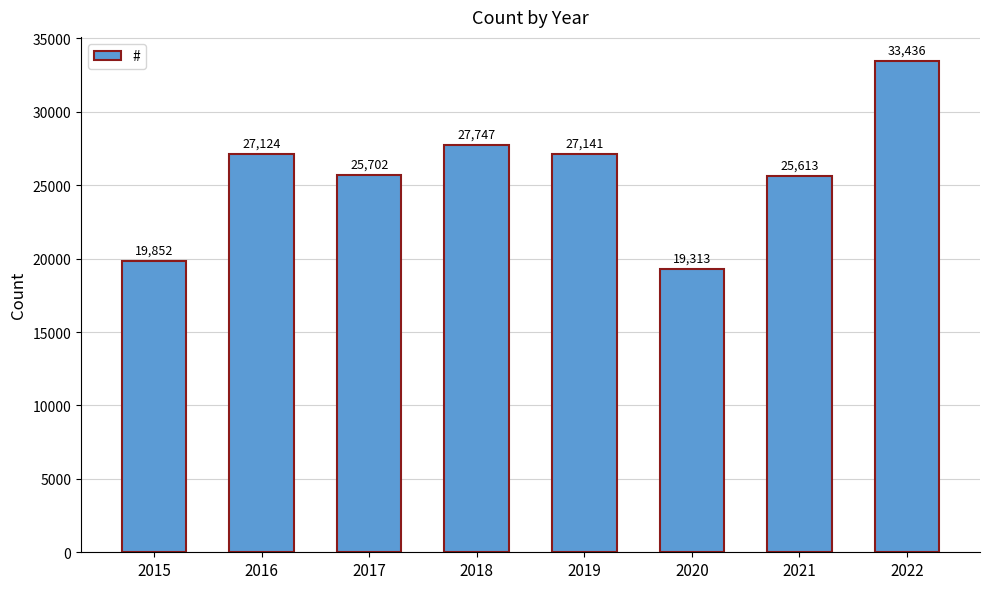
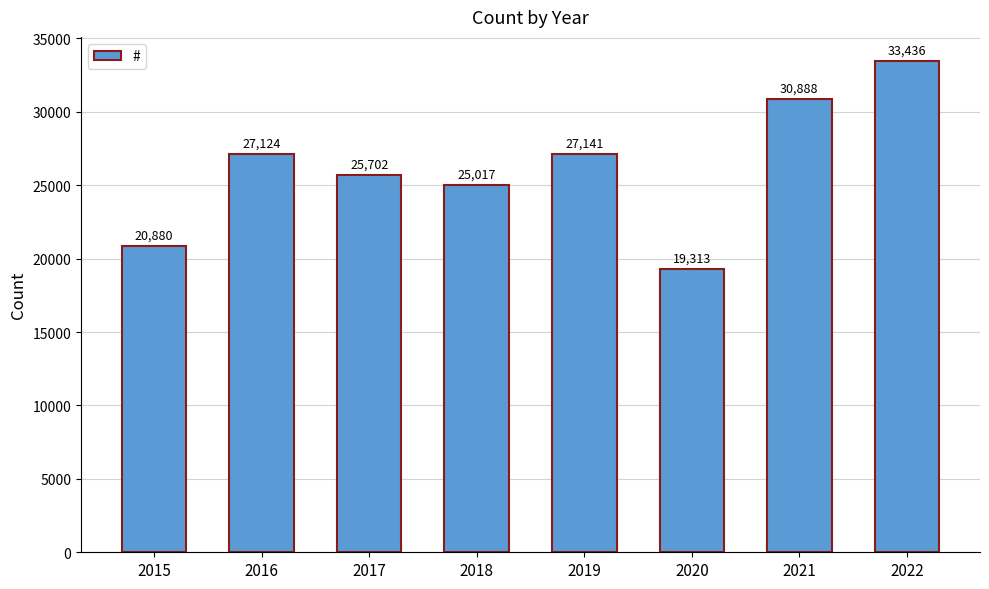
  {
-   "2015": "19,852",
+   "2015": "20,880",
    "2016": "27,124",
    "2017": "25,702",
-   "2018": "27,747",
+   "2018": "25,017",
    "2019": "27,141",
    "2020": "19,313",
-   "2021": "25,613",
+   "2021": "30,888",
    "2022": "33,436"
  }
